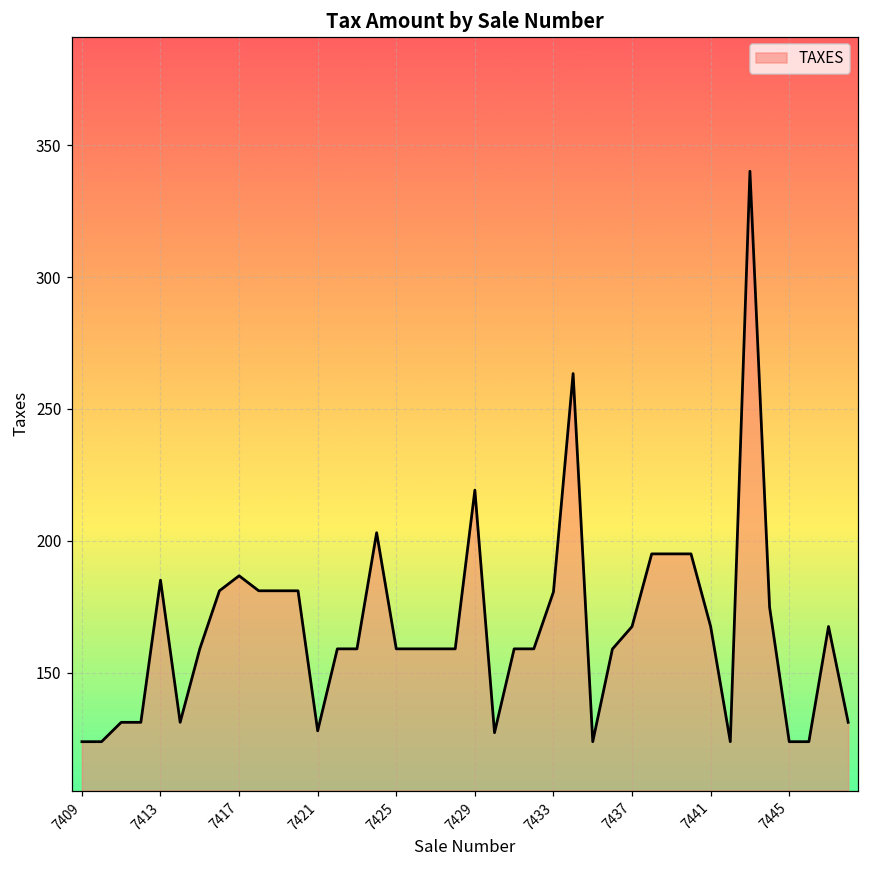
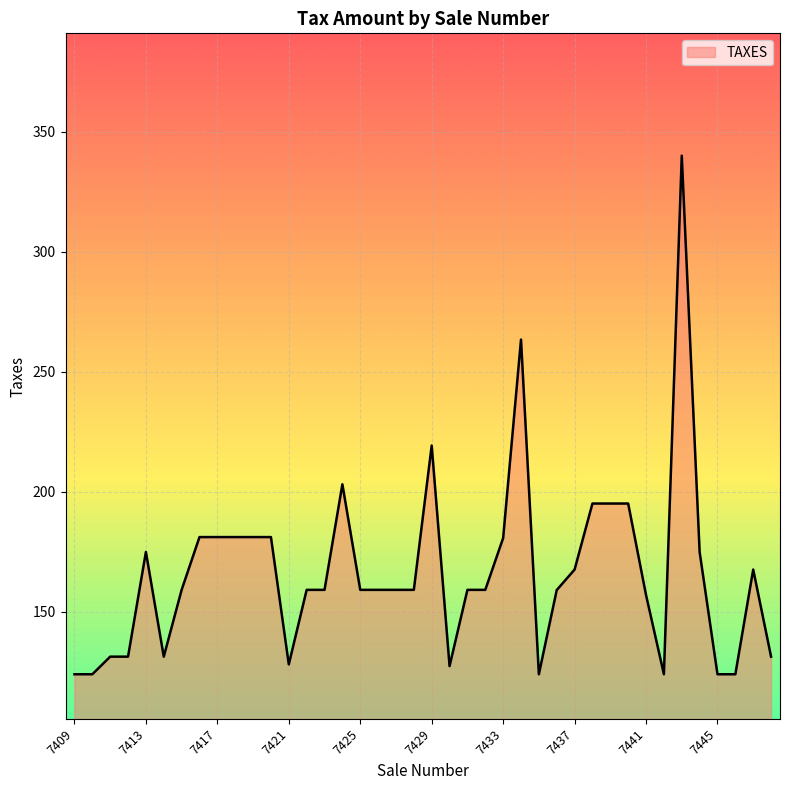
  {
    "7409": 124,
-   "7413": 185,
-   "7417": 187,
+   "7413": 175,
+   "7417": 181,
    "7421": 128,
    "7425": 159,
    "7429": 219,
    "7433": 181,
    "7437": 168,
-   "7441": 168,
+   "7441": 157,
    "7445": 124
  }
